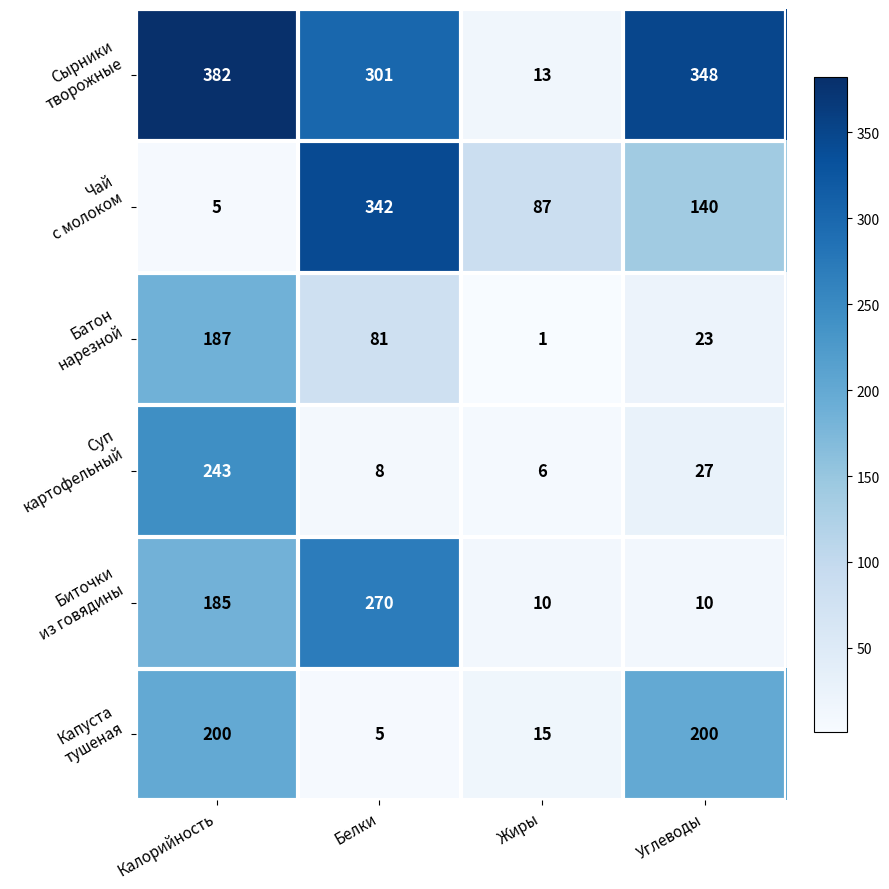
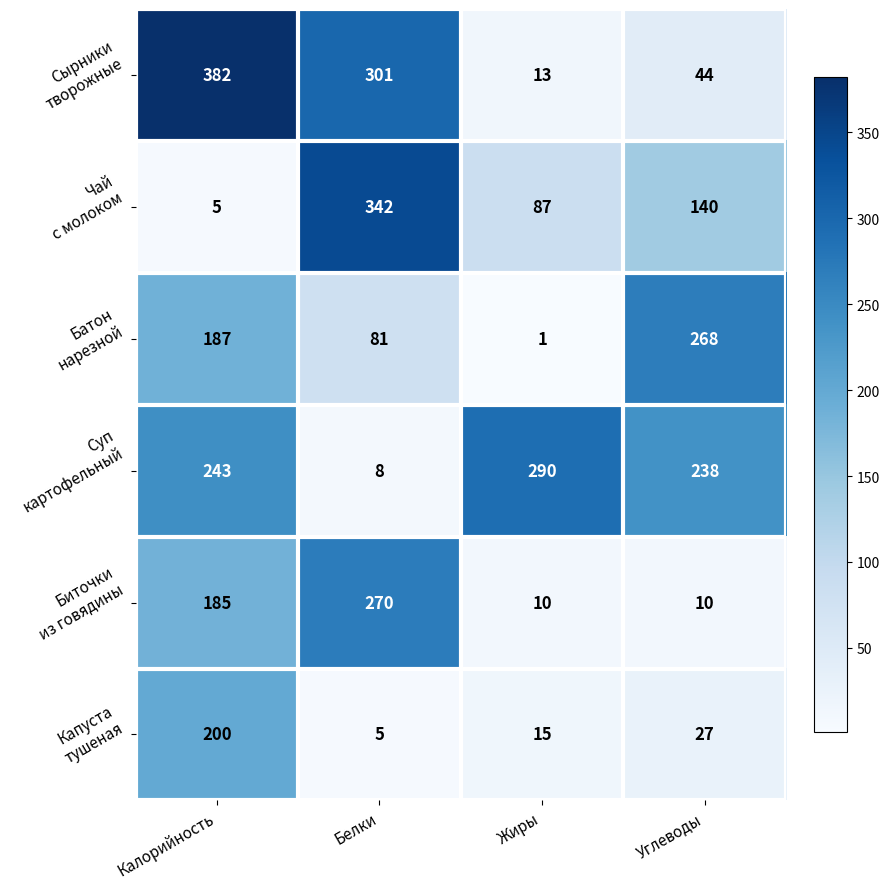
  {
    "Сырники творожные": {
      "Калорийность": 382,
      "Белки": 301,
      "Жиры": 13,
-     "Углеводы": 348
+     "Углеводы": 44
    },
    "Чай с молоком": {
      "Калорийность": 5,
      "Белки": 342,
      "Жиры": 87,
      "Углеводы": 140
    },
    "Батон нарезной": {
      "Калорийность": 187,
      "Белки": 81,
      "Жиры": 1,
-     "Углеводы": 23
+     "Углеводы": 268
    },
    "Суп картофельный": {
      "Калорийность": 243,
      "Белки": 8,
-     "Жиры": 6,
-     "Углеводы": 27
+     "Жиры": 290,
+     "Углеводы": 238
    },
    "Биточки из говядины": {
      "Калорийность": 185,
      "Белки": 270,
      "Жиры": 10,
      "Углеводы": 10
    },
    "Капуста тушеная": {
      "Калорийность": 200,
      "Белки": 5,
      "Жиры": 15,
-     "Углеводы": 200
+     "Углеводы": 27
    }
  }
